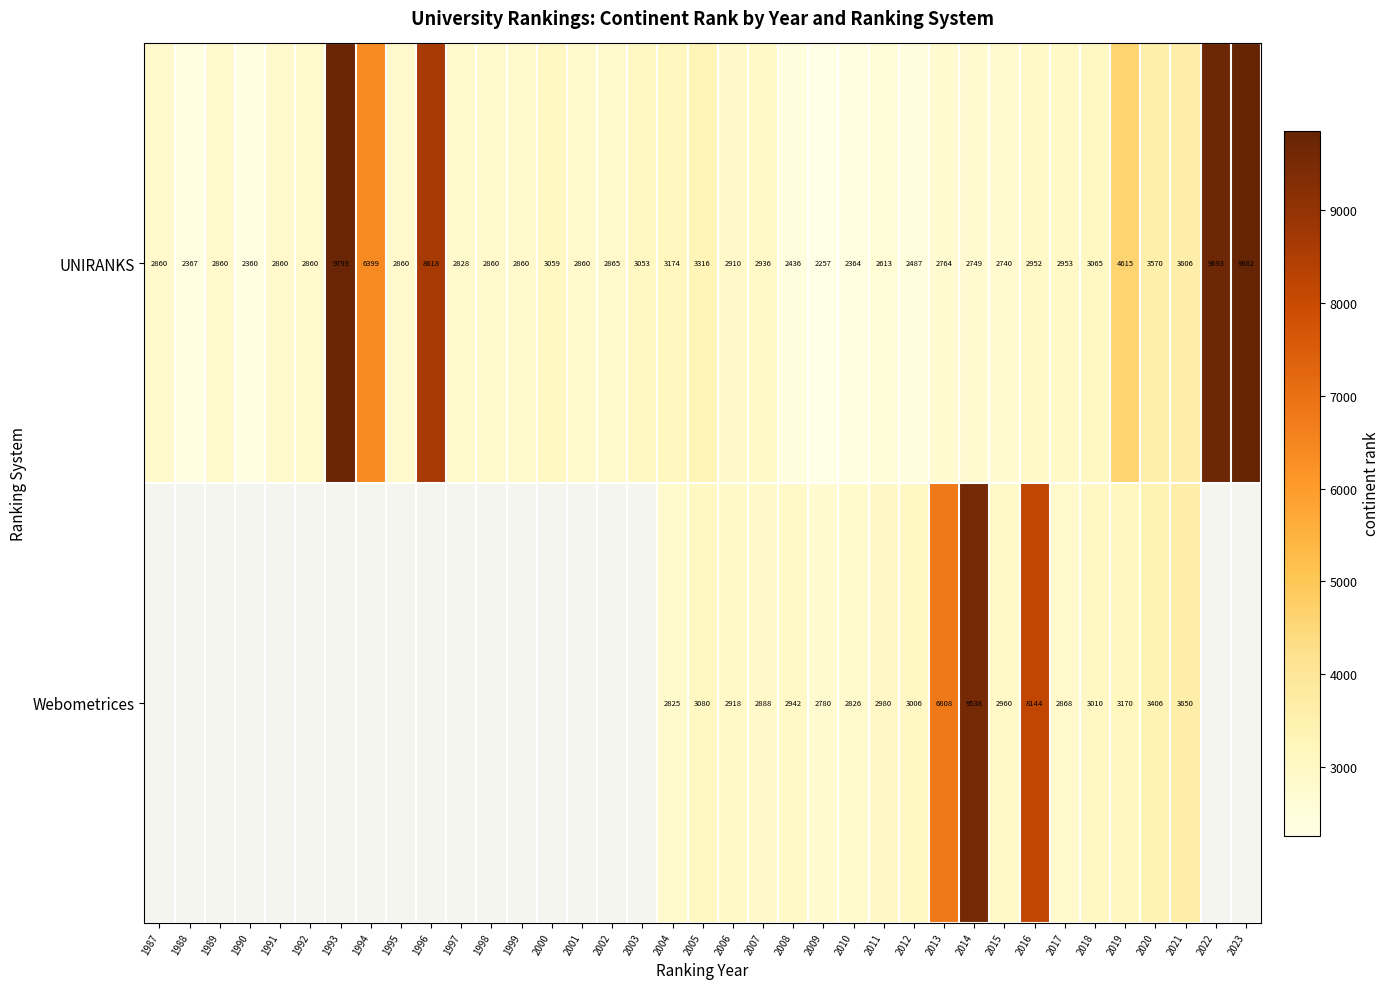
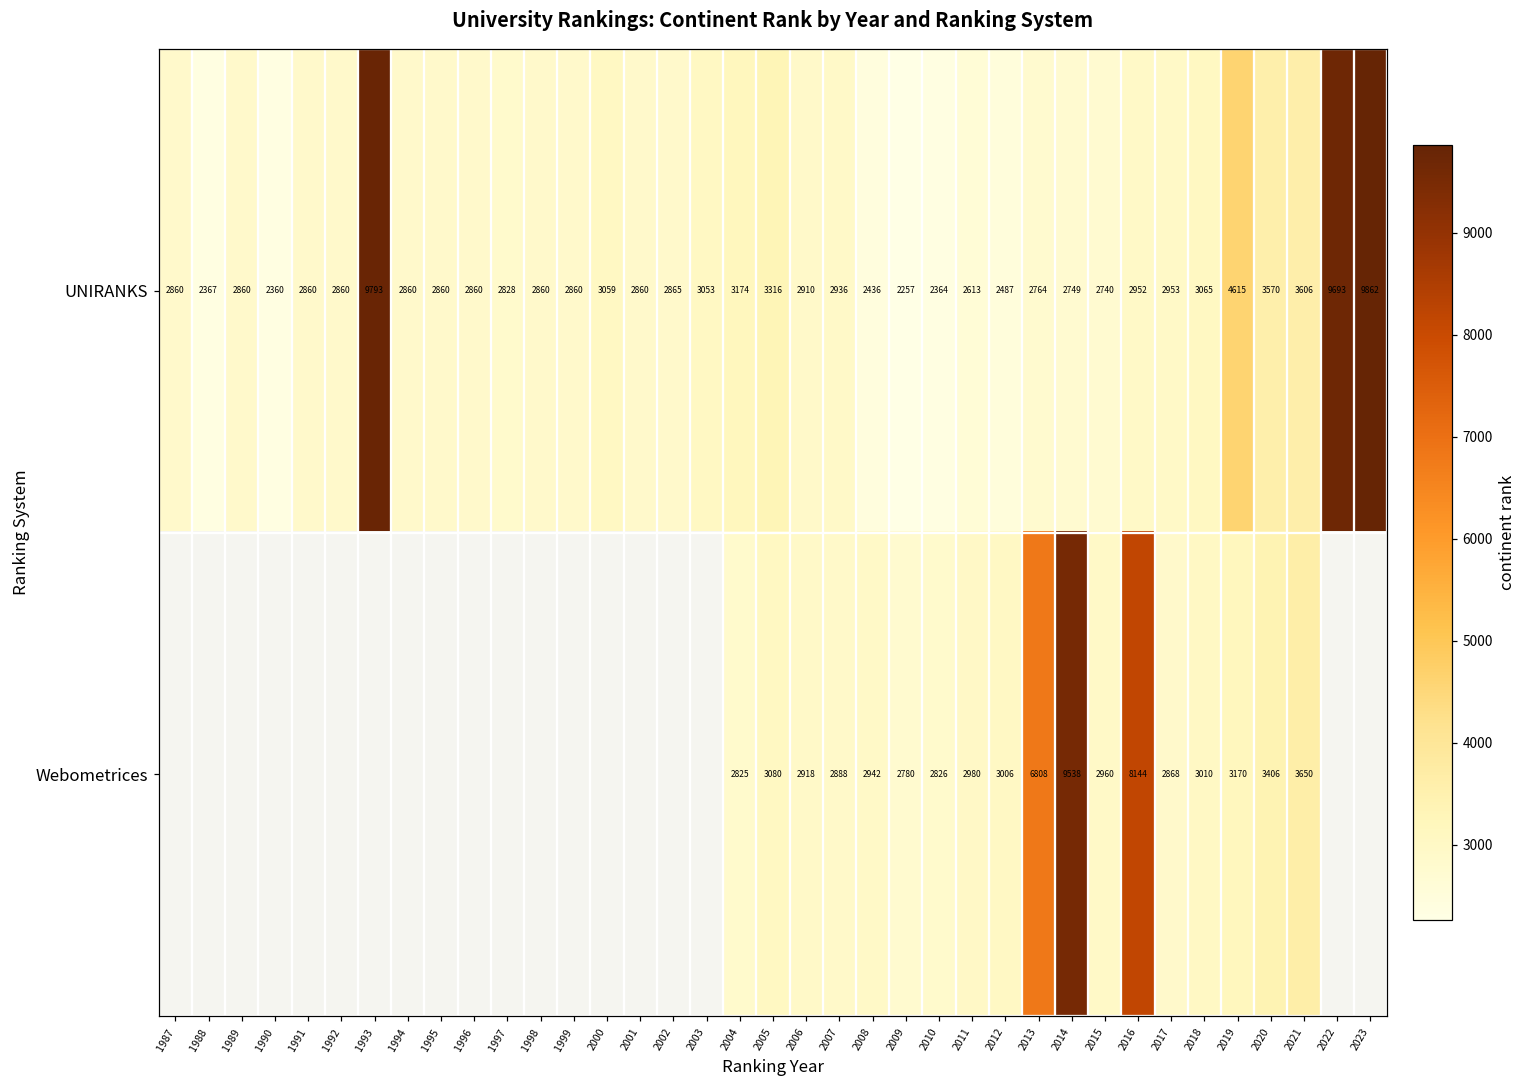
  {
    "UNIRANKS": {
      "1987": 2860,
      "1988": 2367,
      "1989": 2860,
      "1990": 2360,
      "1991": 2860,
      "1992": 2860,
      "1993": 9793,
-     "1994": 6399,
+     "1994": 2860,
      "1995": 2860,
-     "1996": 8618,
+     "1996": 2860,
      "1997": 2828,
      "1998": 2860,
      "1999": 2860,
      "2000": 3059,
      "2001": 2860,
      "2002": 2865,
      "2003": 3053,
      "2004": 3174,
      "2005": 3316,
      "2006": 2910,
      "2007": 2936,
      "2008": 2436,
      "2009": 2257,
      "2010": 2364,
      "2011": 2613,
      "2012": 2487,
      "2013": 2764,
      "2014": 2749,
      "2015": 2740,
      "2016": 2952,
      "2017": 2953,
      "2018": 3065,
      "2019": 4615,
      "2020": 3570,
      "2021": 3606,
      "2022": 9693,
      "2023": 9862
    },
    "Webometrices": {
      "2004": 2825,
      "2005": 3080,
      "2006": 2918,
      "2007": 2888,
      "2008": 2942,
      "2009": 2780,
      "2010": 2826,
      "2011": 2980,
      "2012": 3006,
      "2013": 6808,
      "2014": 9538,
      "2015": 2960,
      "2016": 8144,
      "2017": 2868,
      "2018": 3010,
      "2019": 3170,
      "2020": 3406,
      "2021": 3650
    }
  }
